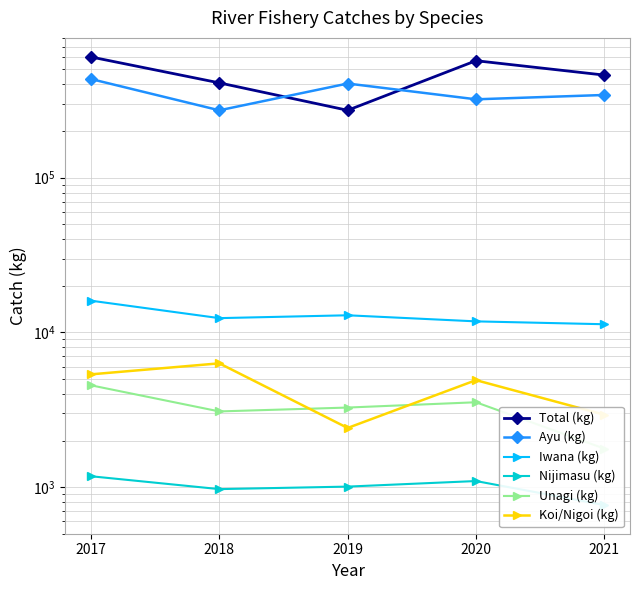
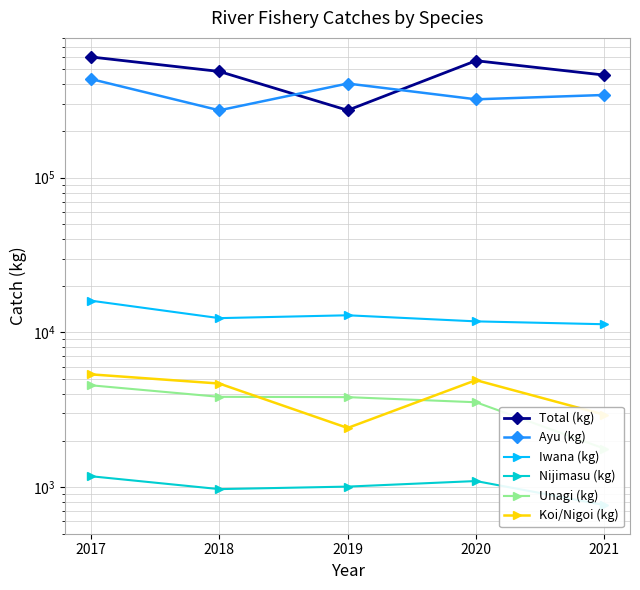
  {
    "Total (kg)": {
      "2017": 600000,
-     "2018": 410000,
+     "2018": 490000,
      "2019": 270000,
      "2020": 570000,
      "2021": 460000
    },
    "Unagi (kg)": {
      "2017": 4600,
-     "2018": 3100,
-     "2019": 3300,
+     "2018": 3800,
+     "2019": 3800,
      "2020": 3500
    },
    "Koi/Nigoi (kg)": {
      "2017": 5400,
-     "2018": 6300,
+     "2018": 4700,
      "2019": 2400,
      "2020": 4900
    }
  }
